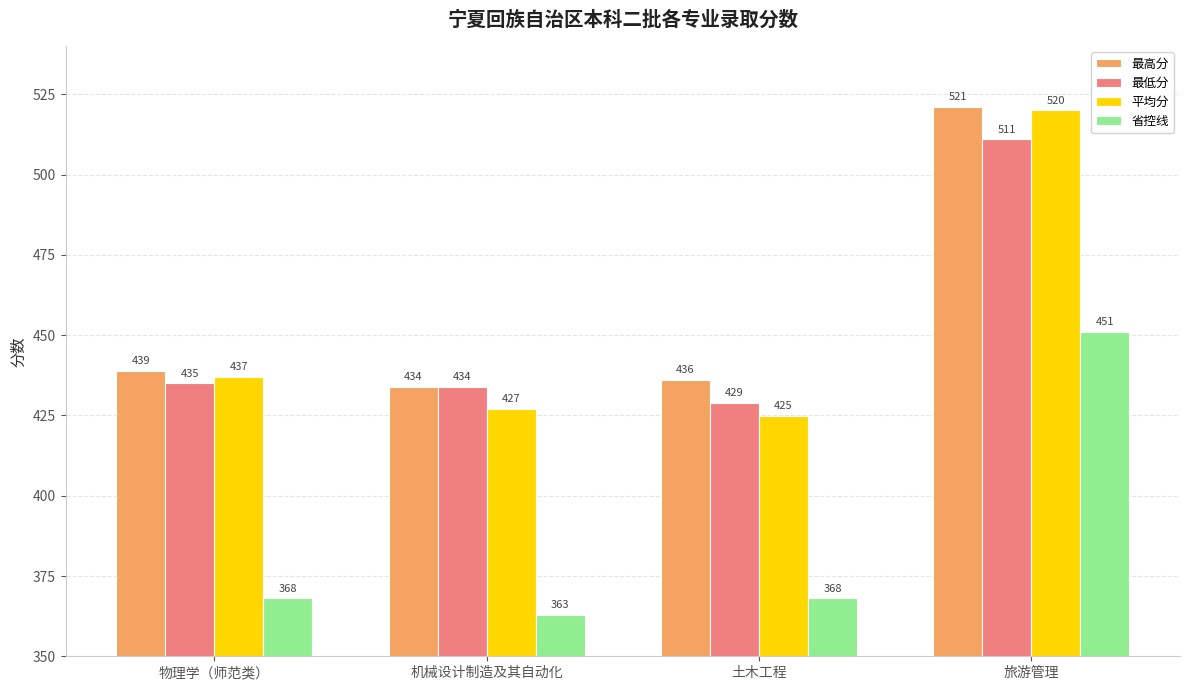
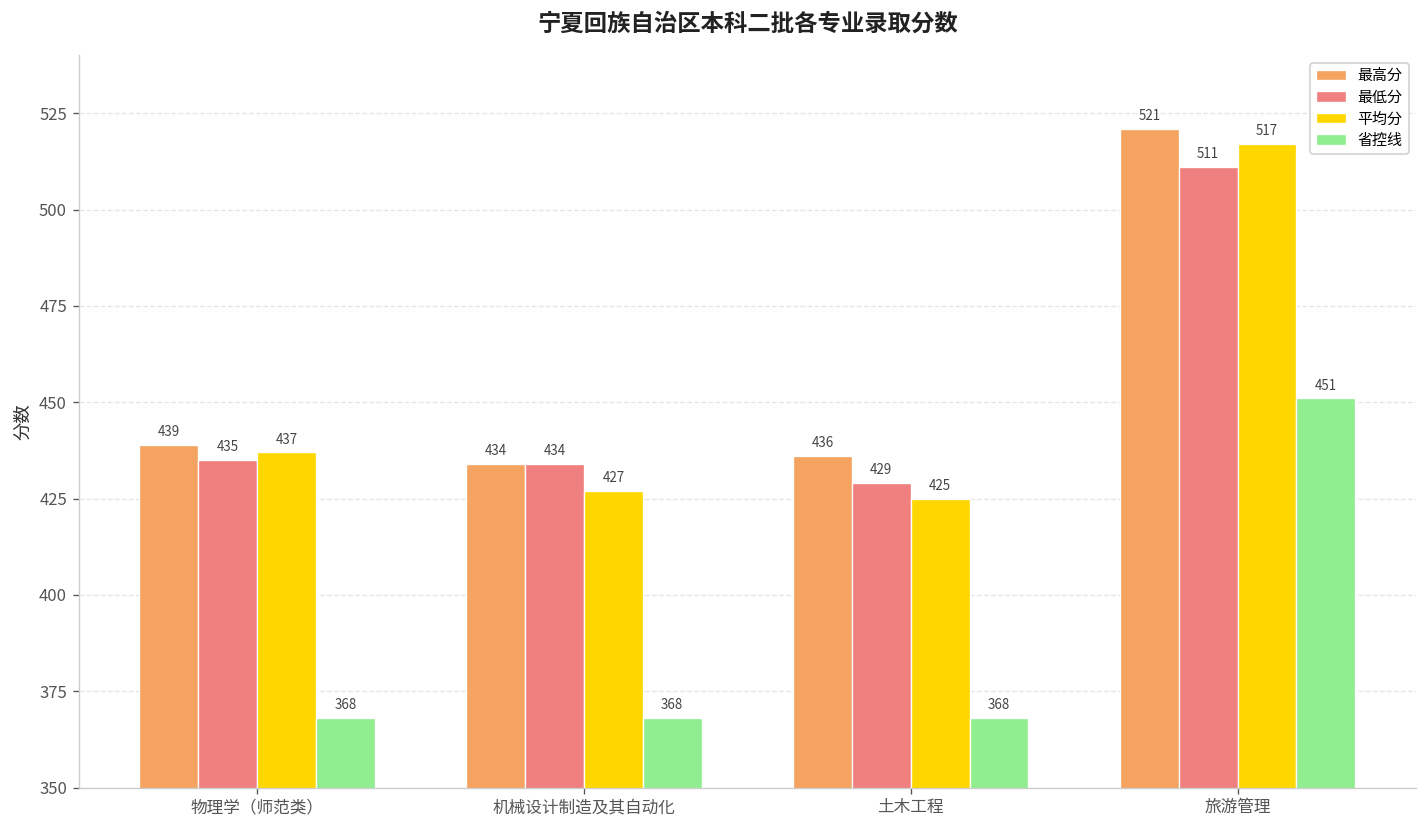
  {
    "平均分": {
      "物理学（师范类）": 437,
      "机械设计制造及其自动化": 427,
      "土木工程": 425,
-     "旅游管理": 520
+     "旅游管理": 517
    },
    "省控线": {
      "物理学（师范类）": 368,
-     "机械设计制造及其自动化": 363,
+     "机械设计制造及其自动化": 368,
      "土木工程": 368,
      "旅游管理": 451
    }
  }
